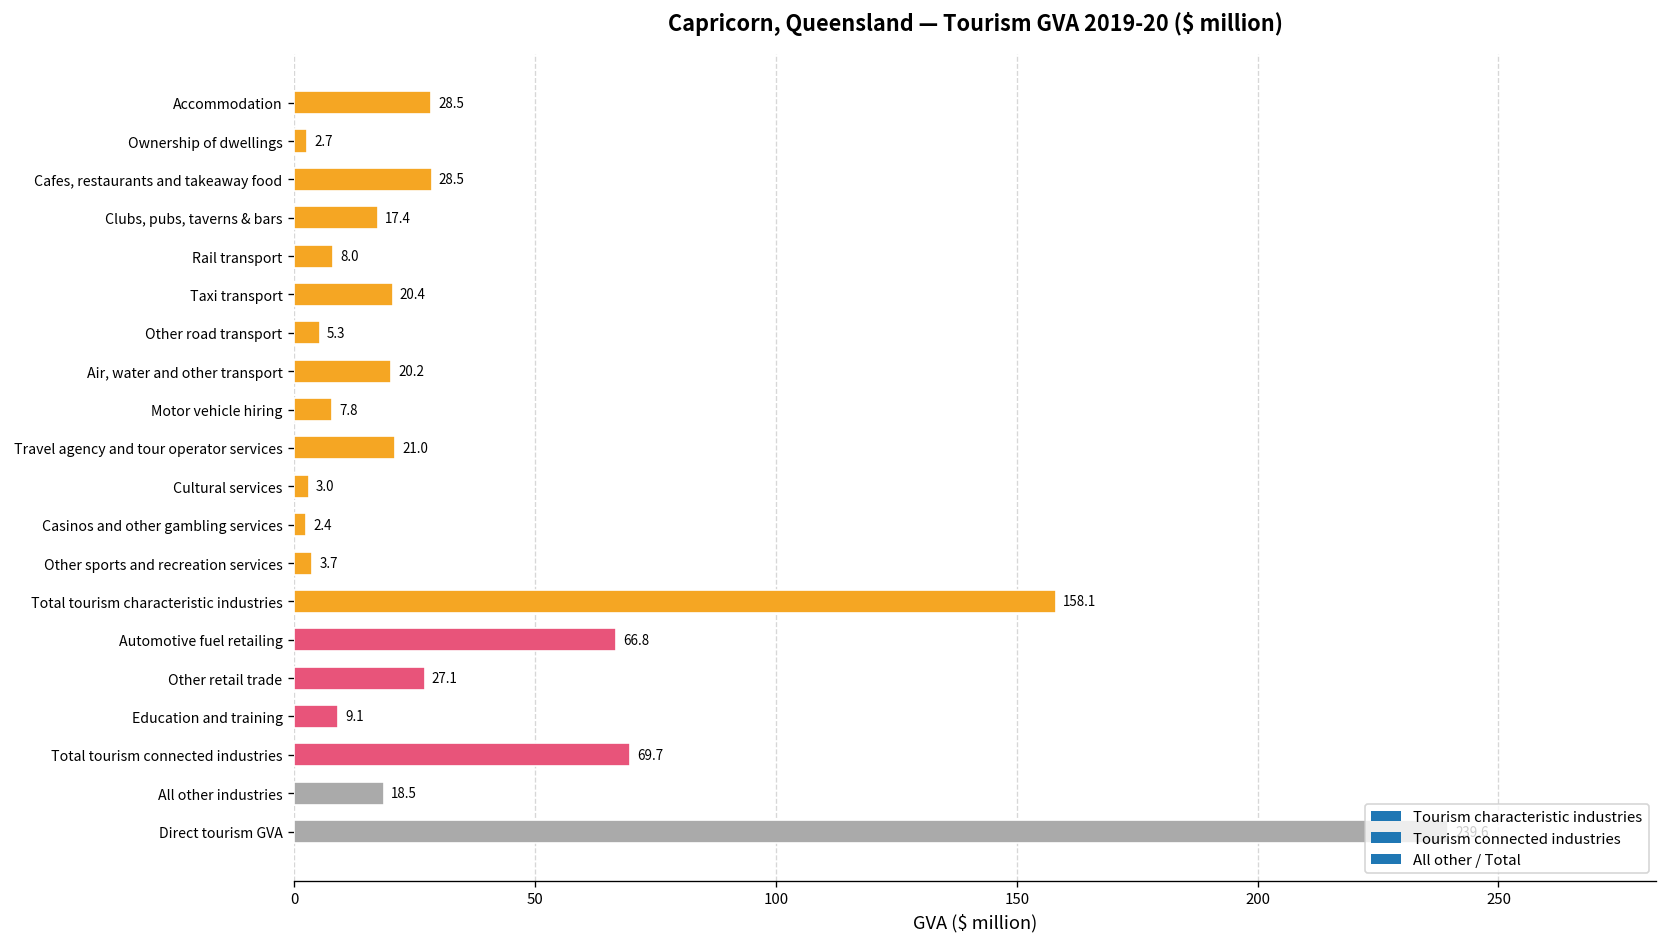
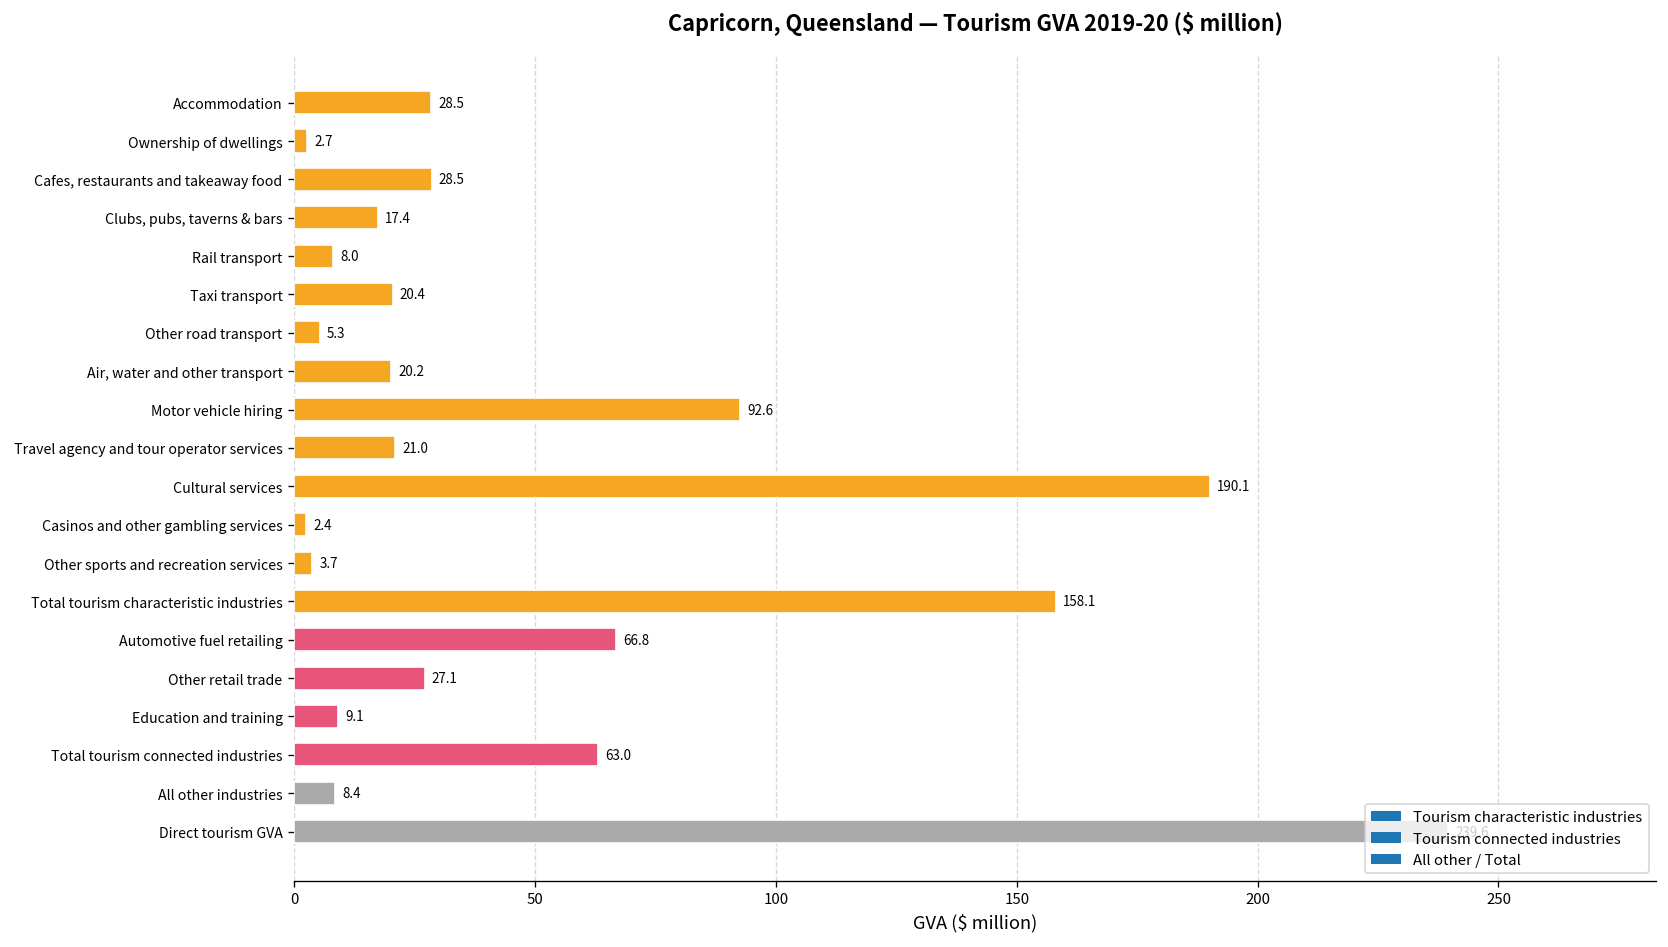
  {
    "Accommodation": 28.5,
    "Ownership of dwellings": 2.7,
    "Cafes, restaurants and takeaway food": 28.5,
    "Clubs, pubs, taverns & bars": 17.4,
    "Rail transport": 8.0,
    "Taxi transport": 20.4,
    "Other road transport": 5.3,
    "Air, water and other transport": 20.2,
-   "Motor vehicle hiring": 7.8,
+   "Motor vehicle hiring": 92.6,
    "Travel agency and tour operator services": 21.0,
-   "Cultural services": 3.0,
+   "Cultural services": 190.1,
    "Casinos and other gambling services": 2.4,
    "Other sports and recreation services": 3.7,
    "Total tourism characteristic industries": 158.1,
    "Automotive fuel retailing": 66.8,
    "Other retail trade": 27.1,
    "Education and training": 9.1,
-   "Total tourism connected industries": 69.7,
-   "All other industries": 18.5
+   "Total tourism connected industries": 63.0,
+   "All other industries": 8.4
  }
